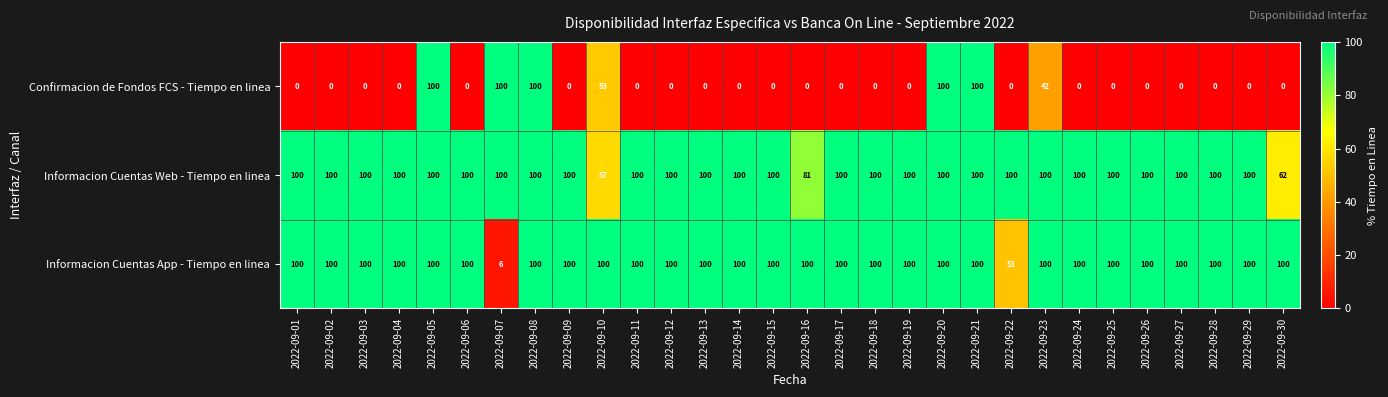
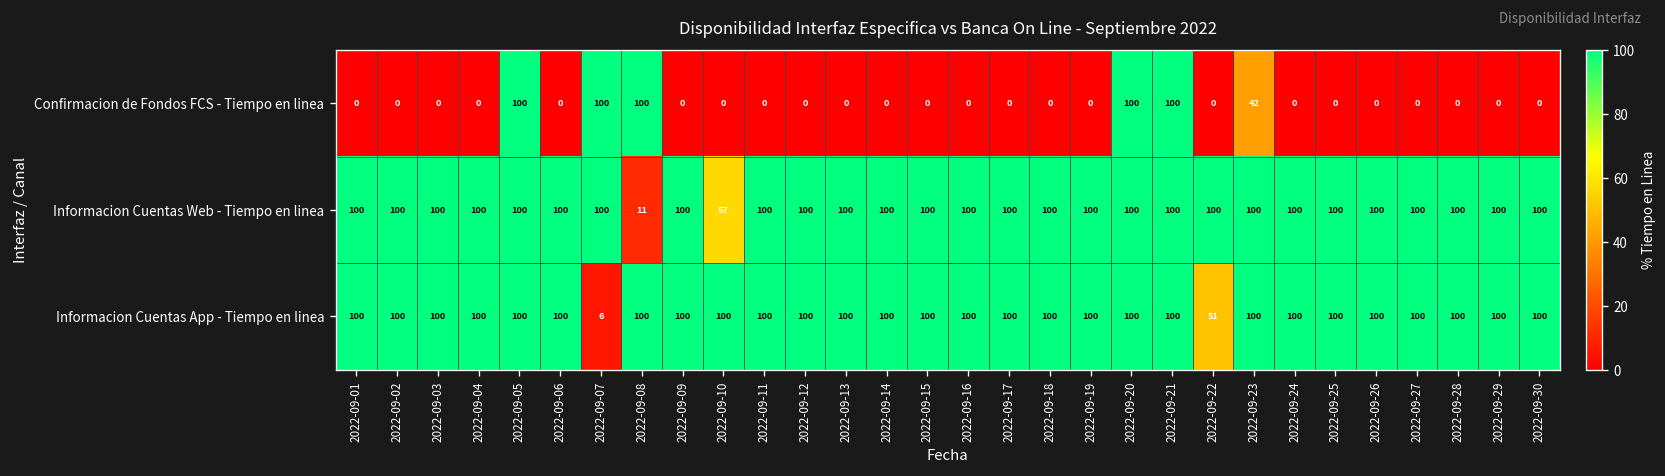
  {
    "Confirmacion de Fondos FCS - Tiempo en linea": {
      "2022-09-01": 0,
      "2022-09-02": 0,
      "2022-09-03": 0,
      "2022-09-04": 0,
      "2022-09-05": 100,
      "2022-09-06": 0,
      "2022-09-07": 100,
      "2022-09-08": 100,
      "2022-09-09": 0,
-     "2022-09-10": 53,
+     "2022-09-10": 0,
      "2022-09-11": 0,
      "2022-09-12": 0,
      "2022-09-13": 0,
      "2022-09-14": 0,
      "2022-09-15": 0,
      "2022-09-16": 0,
      "2022-09-17": 0,
      "2022-09-18": 0,
      "2022-09-19": 0,
      "2022-09-20": 100,
      "2022-09-21": 100,
      "2022-09-22": 0,
      "2022-09-23": 42,
      "2022-09-24": 0,
      "2022-09-25": 0,
      "2022-09-26": 0,
      "2022-09-27": 0,
      "2022-09-28": 0,
      "2022-09-29": 0,
      "2022-09-30": 0
    },
    "Informacion Cuentas Web - Tiempo en linea": {
      "2022-09-01": 100,
      "2022-09-02": 100,
      "2022-09-03": 100,
      "2022-09-04": 100,
      "2022-09-05": 100,
      "2022-09-06": 100,
      "2022-09-07": 100,
-     "2022-09-08": 100,
+     "2022-09-08": 11,
      "2022-09-09": 100,
      "2022-09-10": 57,
      "2022-09-11": 100,
      "2022-09-12": 100,
      "2022-09-13": 100,
      "2022-09-14": 100,
      "2022-09-15": 100,
-     "2022-09-16": 81,
+     "2022-09-16": 100,
      "2022-09-17": 100,
      "2022-09-18": 100,
      "2022-09-19": 100,
      "2022-09-20": 100,
      "2022-09-21": 100,
      "2022-09-22": 100,
      "2022-09-23": 100,
      "2022-09-24": 100,
      "2022-09-25": 100,
      "2022-09-26": 100,
      "2022-09-27": 100,
      "2022-09-28": 100,
      "2022-09-29": 100,
-     "2022-09-30": 62
+     "2022-09-30": 100
    },
    "Informacion Cuentas App - Tiempo en linea": {
      "2022-09-01": 100,
      "2022-09-02": 100,
      "2022-09-03": 100,
      "2022-09-04": 100,
      "2022-09-05": 100,
      "2022-09-06": 100,
      "2022-09-07": 6,
      "2022-09-08": 100,
      "2022-09-09": 100,
      "2022-09-10": 100,
      "2022-09-11": 100,
      "2022-09-12": 100,
      "2022-09-13": 100,
      "2022-09-14": 100,
      "2022-09-15": 100,
      "2022-09-16": 100,
      "2022-09-17": 100,
      "2022-09-18": 100,
      "2022-09-19": 100,
      "2022-09-20": 100,
      "2022-09-21": 100,
      "2022-09-22": 51,
      "2022-09-23": 100,
      "2022-09-24": 100,
      "2022-09-25": 100,
      "2022-09-26": 100,
      "2022-09-27": 100,
      "2022-09-28": 100,
      "2022-09-29": 100,
      "2022-09-30": 100
    }
  }
